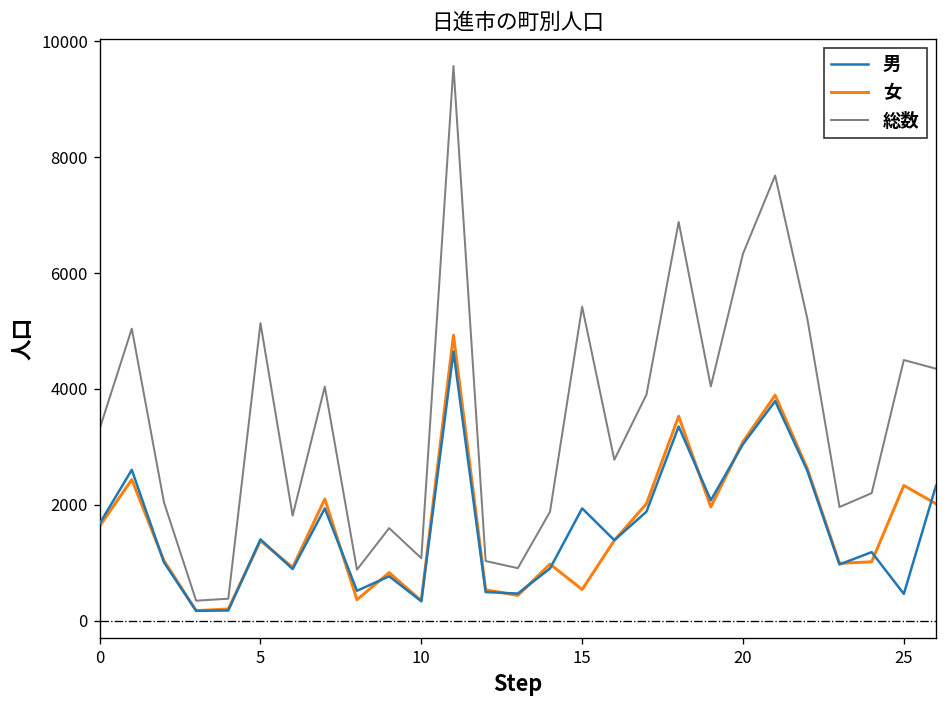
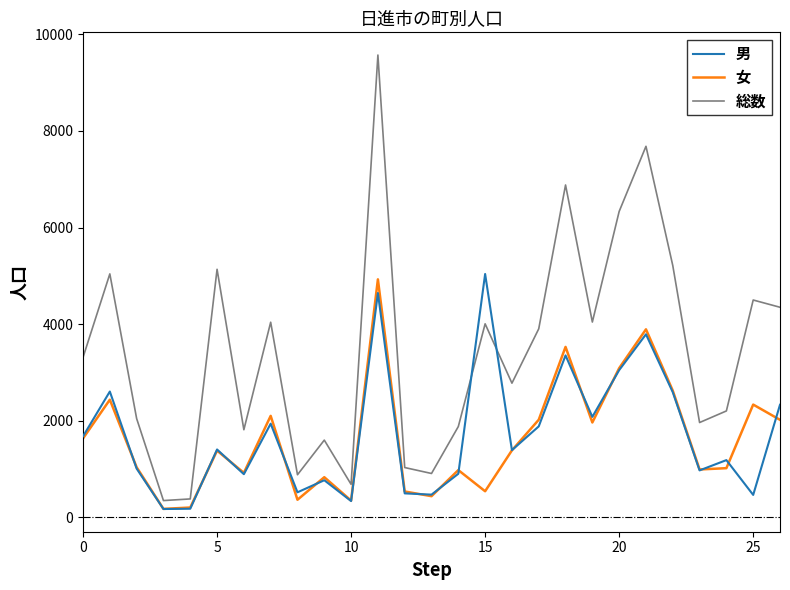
  {
    "男": {
-     "15": 1900,
+     "15": 5000,
      "25": 500
    },
    "女": {
      "15": 500,
      "25": 2300
    },
    "総数": {
      "0": 3300,
      "5": 5100,
-     "10": 1100,
-     "15": 5400,
+     "10": 700,
+     "15": 4000,
      "20": 6300,
      "25": 4500
    }
  }
